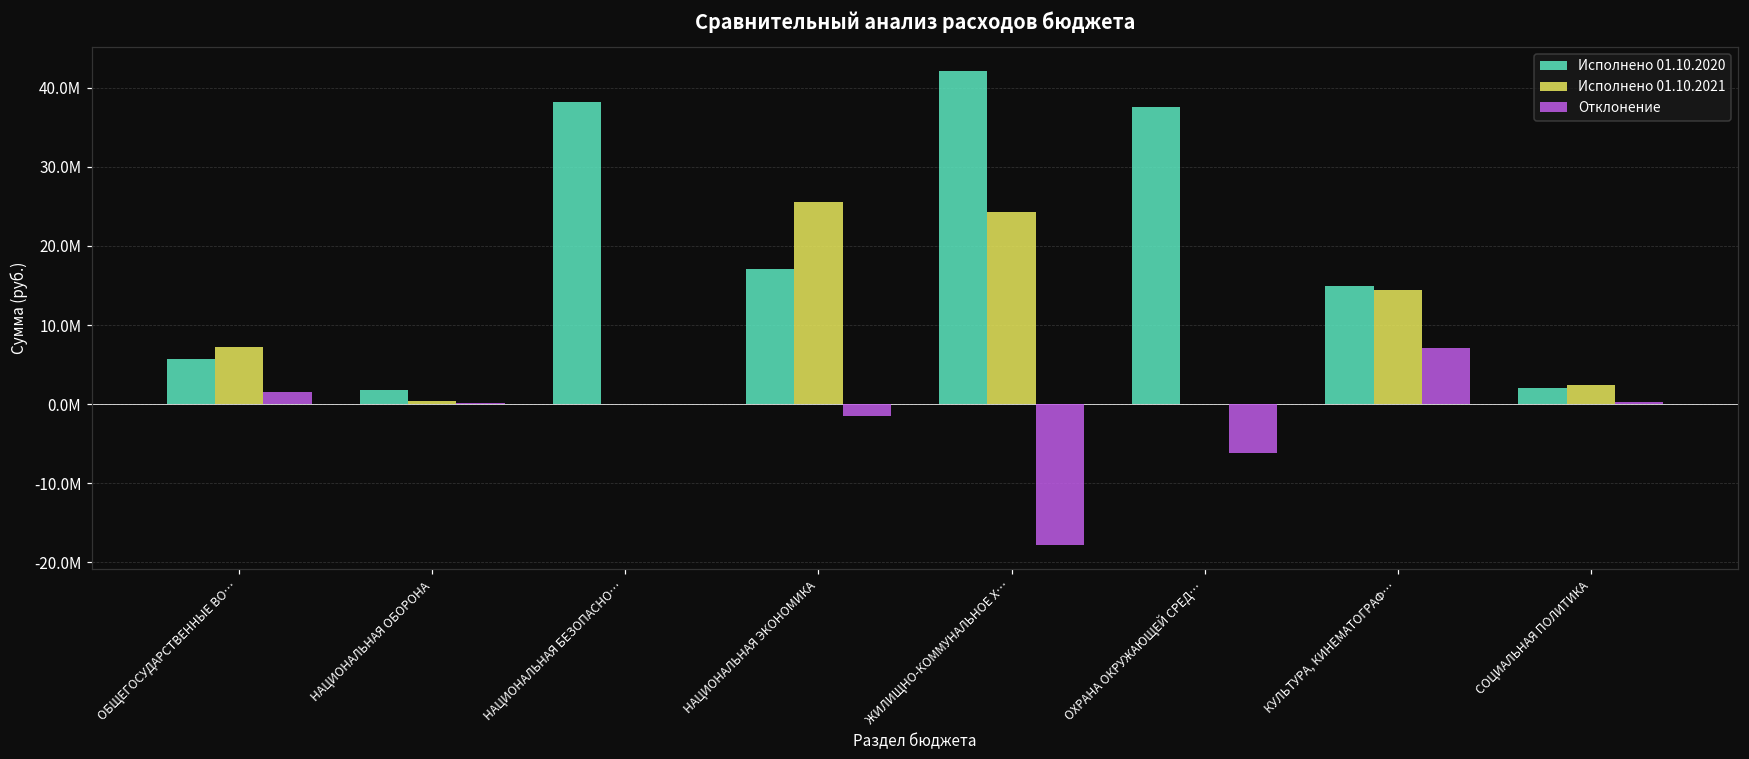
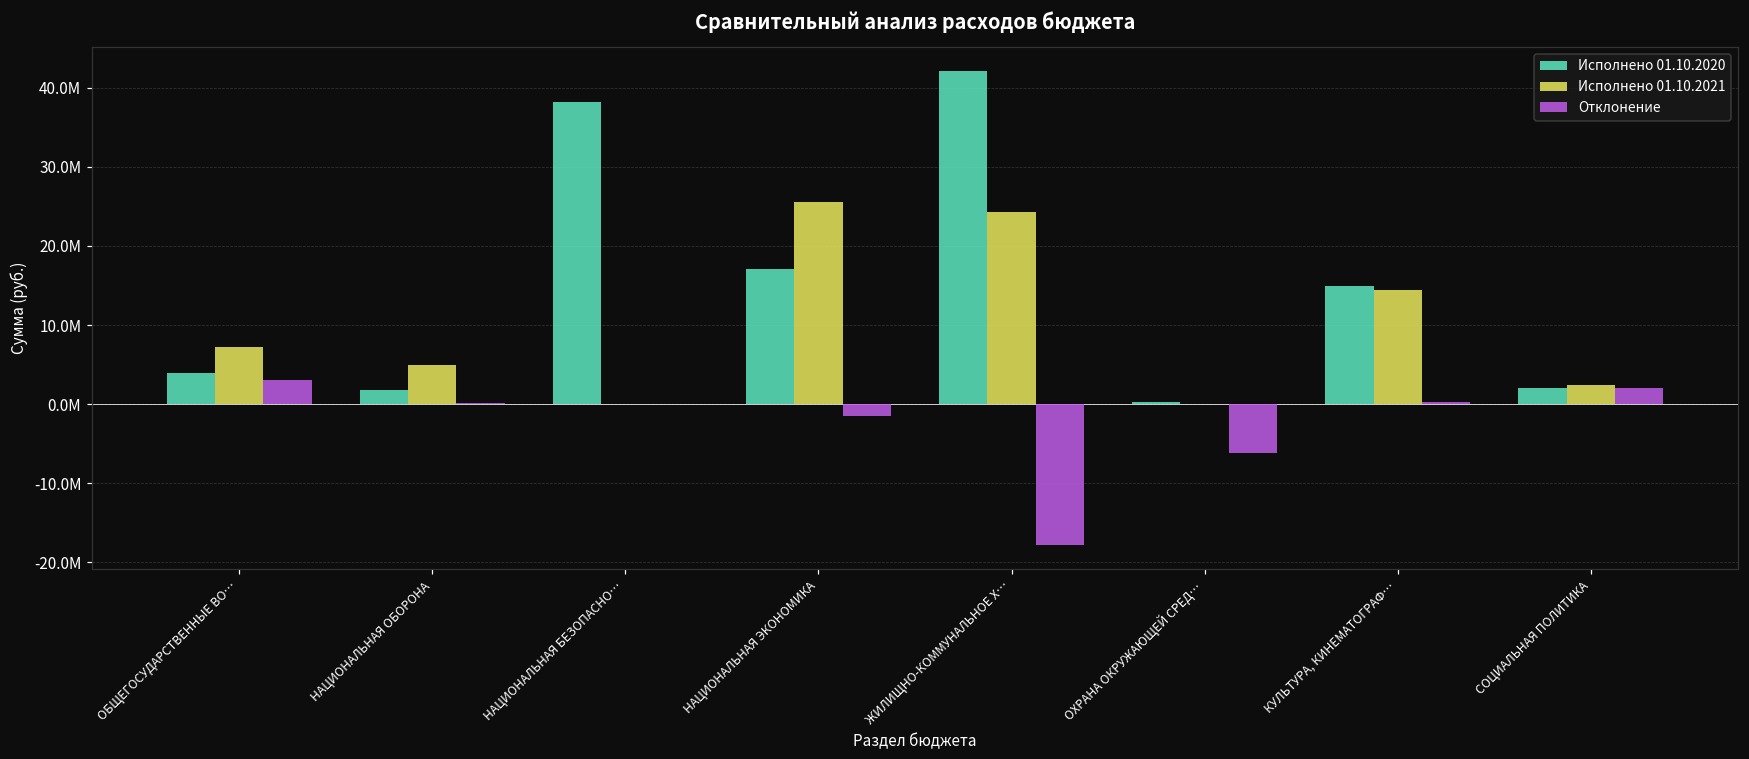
  {
    "Исполнено 01.10.2020": {
-     "ОБЩЕГОСУДАРСТВЕННЫЕ ВО…": 6000000,
+     "ОБЩЕГОСУДАРСТВЕННЫЕ ВО…": 4000000,
      "НАЦИОНАЛЬНАЯ ОБОРОНА": 2000000,
      "НАЦИОНАЛЬНАЯ БЕЗОПАСНО…": 38000000,
      "НАЦИОНАЛЬНАЯ ЭКОНОМИКА": 17000000,
      "ЖИЛИЩНО-КОММУНАЛЬНОЕ Х…": 42000000,
-     "ОХРАНА ОКРУЖАЮЩЕЙ СРЕД…": 38000000,
+     "ОХРАНА ОКРУЖАЮЩЕЙ СРЕД…": 0,
      "КУЛЬТУРА, КИНЕМАТОГРАФ…": 15000000,
      "СОЦИАЛЬНАЯ ПОЛИТИКА": 2000000
    },
    "Исполнено 01.10.2021": {
      "ОБЩЕГОСУДАРСТВЕННЫЕ ВО…": 7000000,
-     "НАЦИОНАЛЬНАЯ ОБОРОНА": 0,
+     "НАЦИОНАЛЬНАЯ ОБОРОНА": 5000000,
      "НАЦИОНАЛЬНАЯ БЕЗОПАСНО…": 0,
      "НАЦИОНАЛЬНАЯ ЭКОНОМИКА": 25000000,
      "ЖИЛИЩНО-КОММУНАЛЬНОЕ Х…": 24000000,
      "КУЛЬТУРА, КИНЕМАТОГРАФ…": 14000000,
      "СОЦИАЛЬНАЯ ПОЛИТИКА": 2000000
    },
    "Отклонение": {
-     "ОБЩЕГОСУДАРСТВЕННЫЕ ВО…": 2000000,
+     "ОБЩЕГОСУДАРСТВЕННЫЕ ВО…": 3000000,
      "НАЦИОНАЛЬНАЯ ЭКОНОМИКА": -2000000,
      "ЖИЛИЩНО-КОММУНАЛЬНОЕ Х…": -18000000,
      "ОХРАНА ОКРУЖАЮЩЕЙ СРЕД…": -6000000,
-     "КУЛЬТУРА, КИНЕМАТОГРАФ…": 7000000,
-     "СОЦИАЛЬНАЯ ПОЛИТИКА": 0
+     "КУЛЬТУРА, КИНЕМАТОГРАФ…": 0,
+     "СОЦИАЛЬНАЯ ПОЛИТИКА": 2000000
    }
  }
